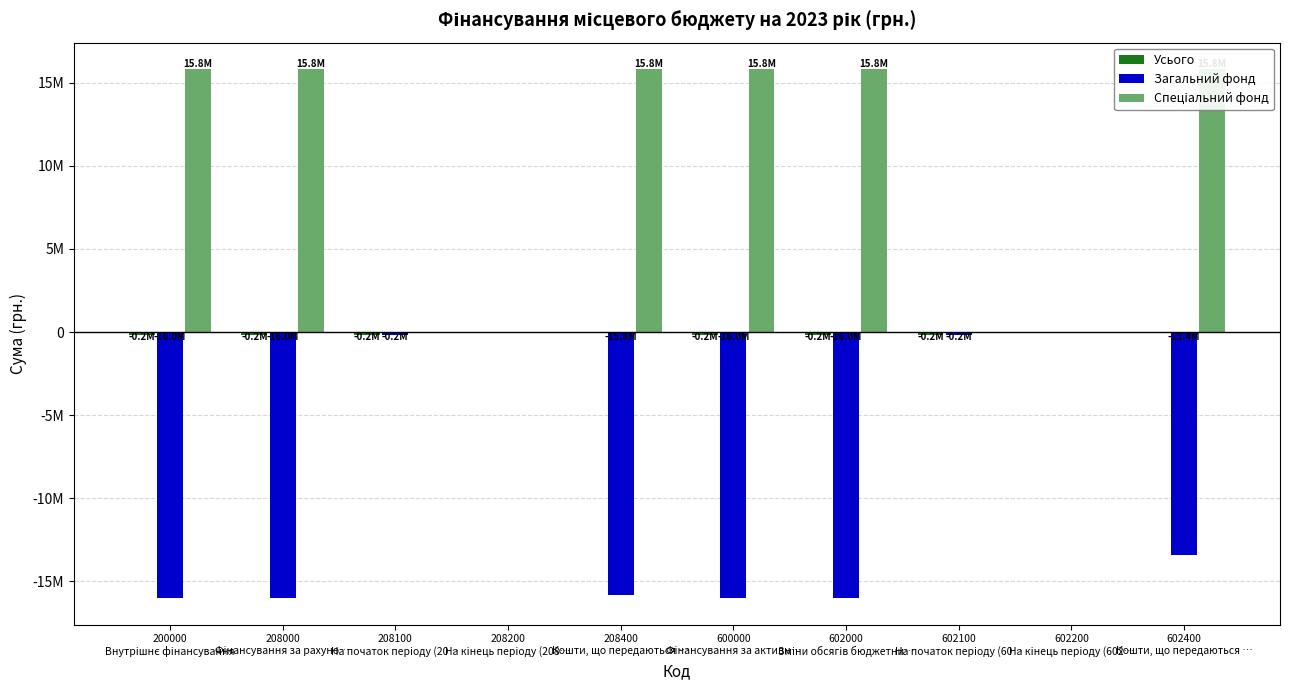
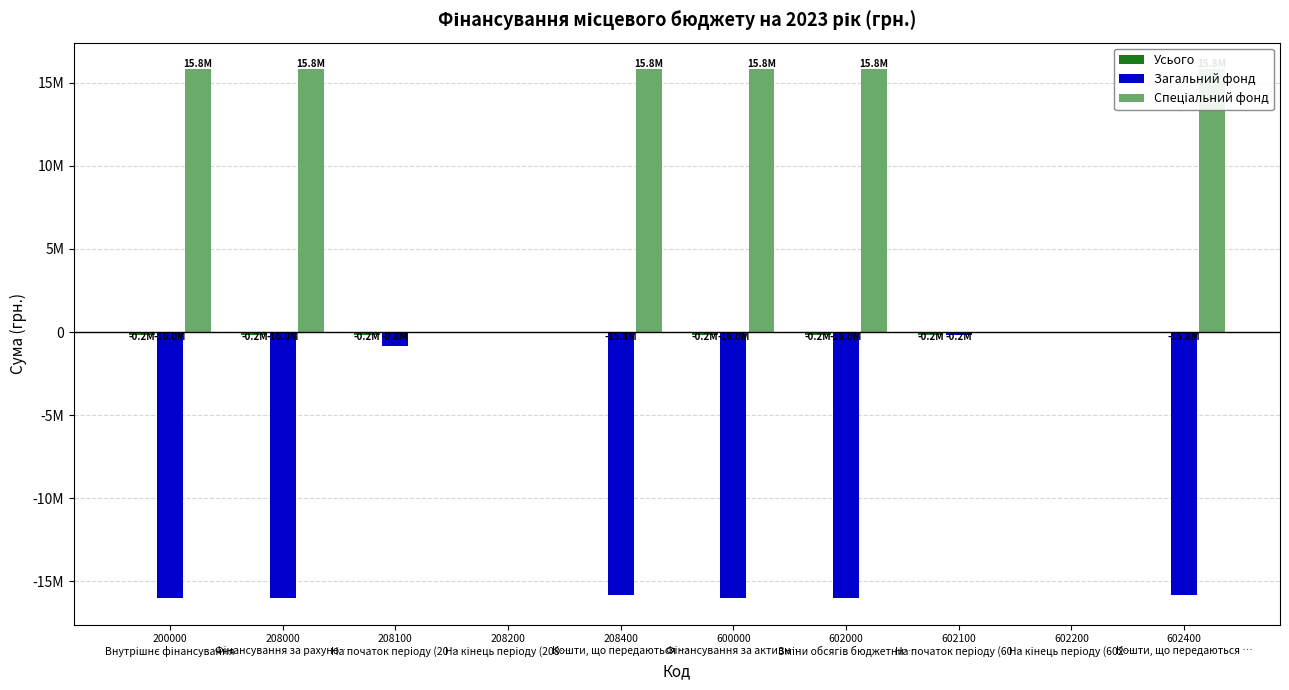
  {
    "Загальний фонд": {
      "200000 Внутрішнє фінансування": "-16.0M",
      "208000 Фінансування за рахуно…": "-16.0M",
-     "208100 На початок періоду (20…": "-0.2M",
-     "602400 Кошти, що передаються …": "-13.4M"
+     "208100 На початок періоду (20…": "-0.8M",
+     "602400 Кошти, що передаються …": "-15.8M"
    }
  }
